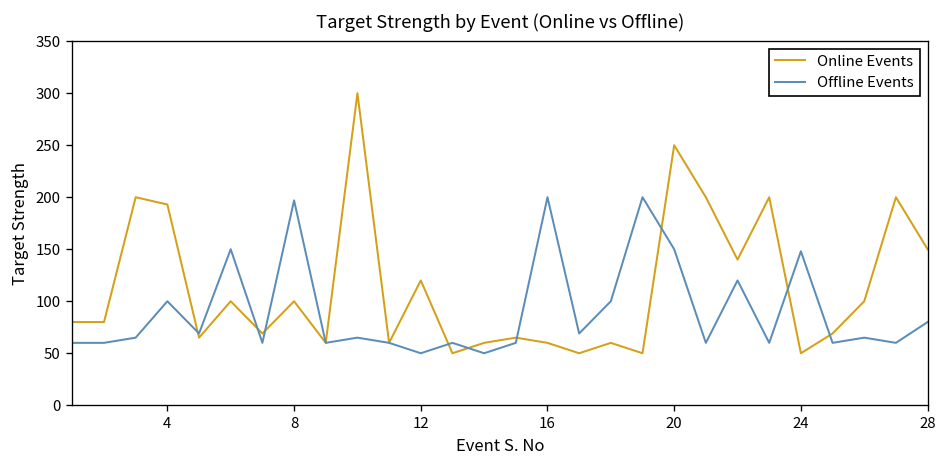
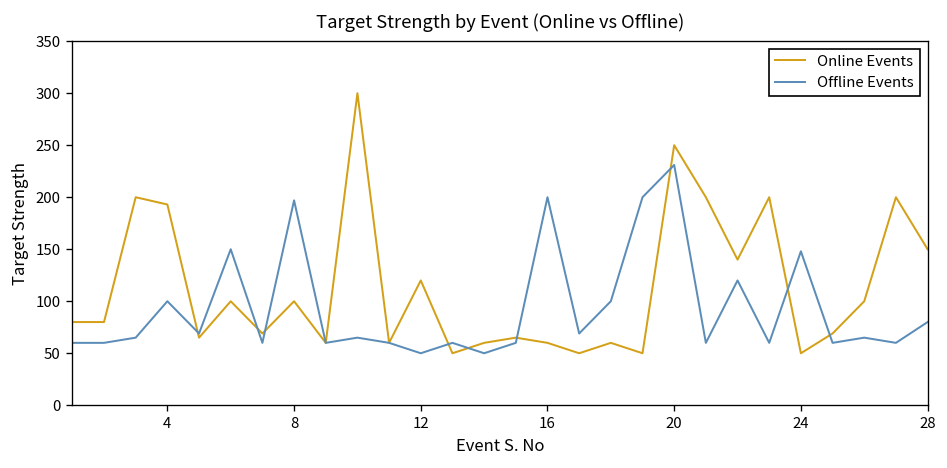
  {
    "Online Events": {
      "4": 190,
      "8": 100,
      "12": 120,
      "16": 60,
      "20": 250,
      "24": 50,
      "28": 150
    },
    "Offline Events": {
      "4": 100,
      "8": 200,
      "12": 50,
      "16": 200,
-     "20": 150,
+     "20": 230,
      "24": 150,
      "28": 80
    }
  }
